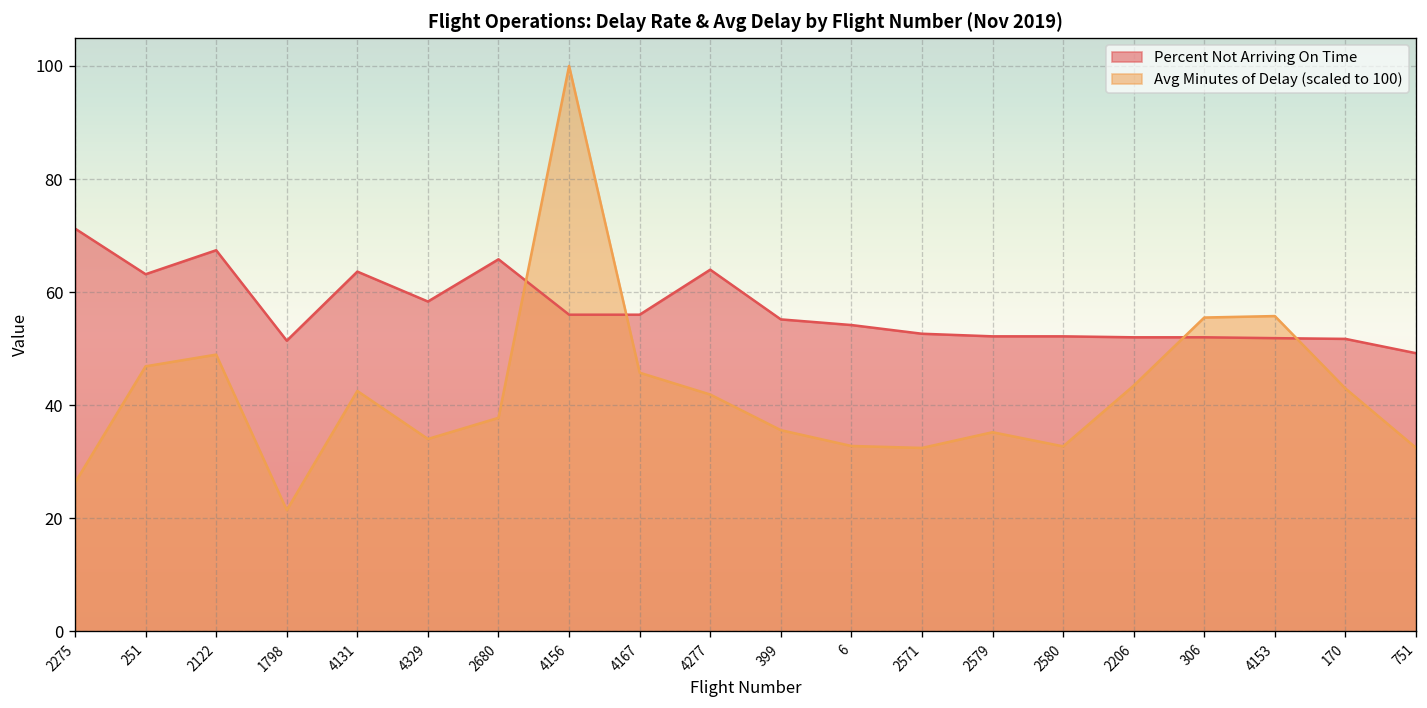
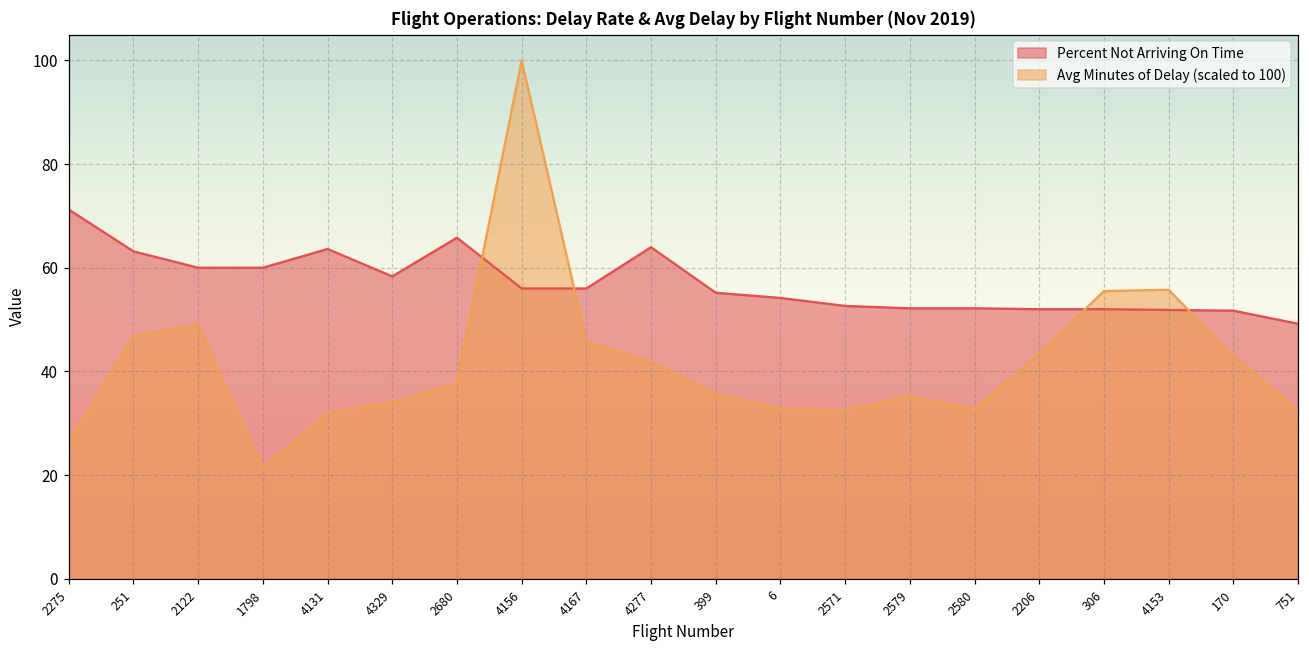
  {
    "Percent Not Arriving On Time": {
      "2275": 71,
      "251": 63,
-     "2122": 67,
-     "1798": 51,
+     "2122": 60,
+     "1798": 60,
      "4131": 64,
      "4329": 58,
      "2680": 66,
      "4156": 56,
      "4167": 56,
      "4277": 64,
      "399": 55,
      "6": 54,
      "2571": 53,
      "2579": 52,
      "2580": 52,
      "2206": 52,
      "306": 52,
      "4153": 52,
      "170": 52,
      "751": 49
    },
    "Avg Minutes of Delay (scaled to 100)": {
      "2275": 26,
      "251": 47,
      "2122": 49,
      "1798": 21,
-     "4131": 43,
+     "4131": 32,
      "4329": 34,
      "2680": 38,
      "4156": 100,
      "4167": 46,
      "4277": 42,
      "399": 36,
      "6": 33,
      "2571": 32,
      "2579": 35,
      "2580": 33,
      "2206": 43,
      "306": 55,
      "4153": 56,
      "170": 43,
      "751": 32
    }
  }
